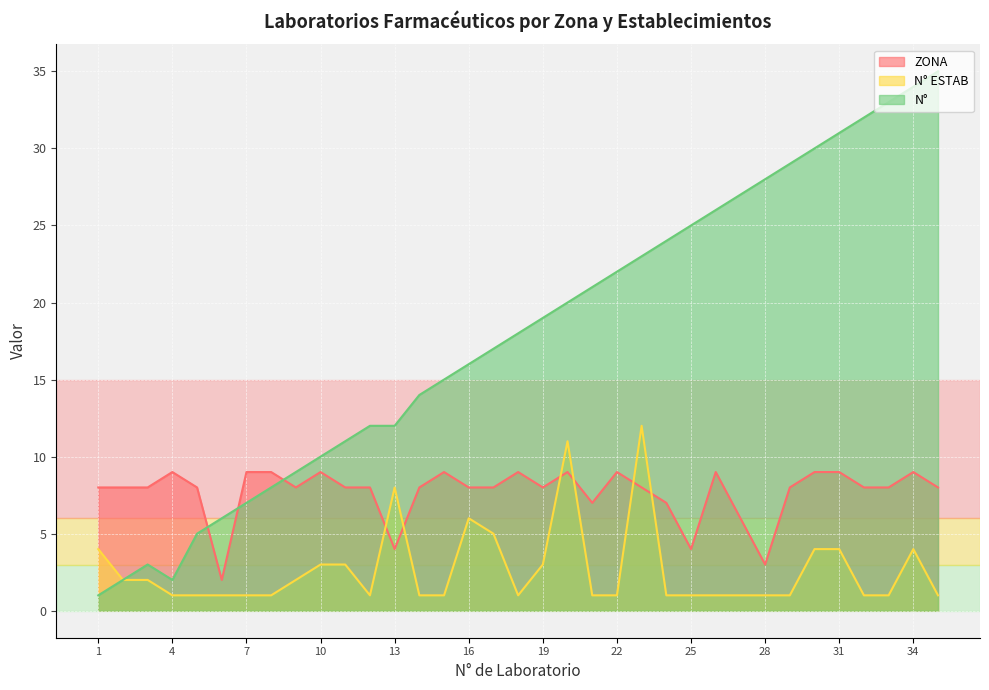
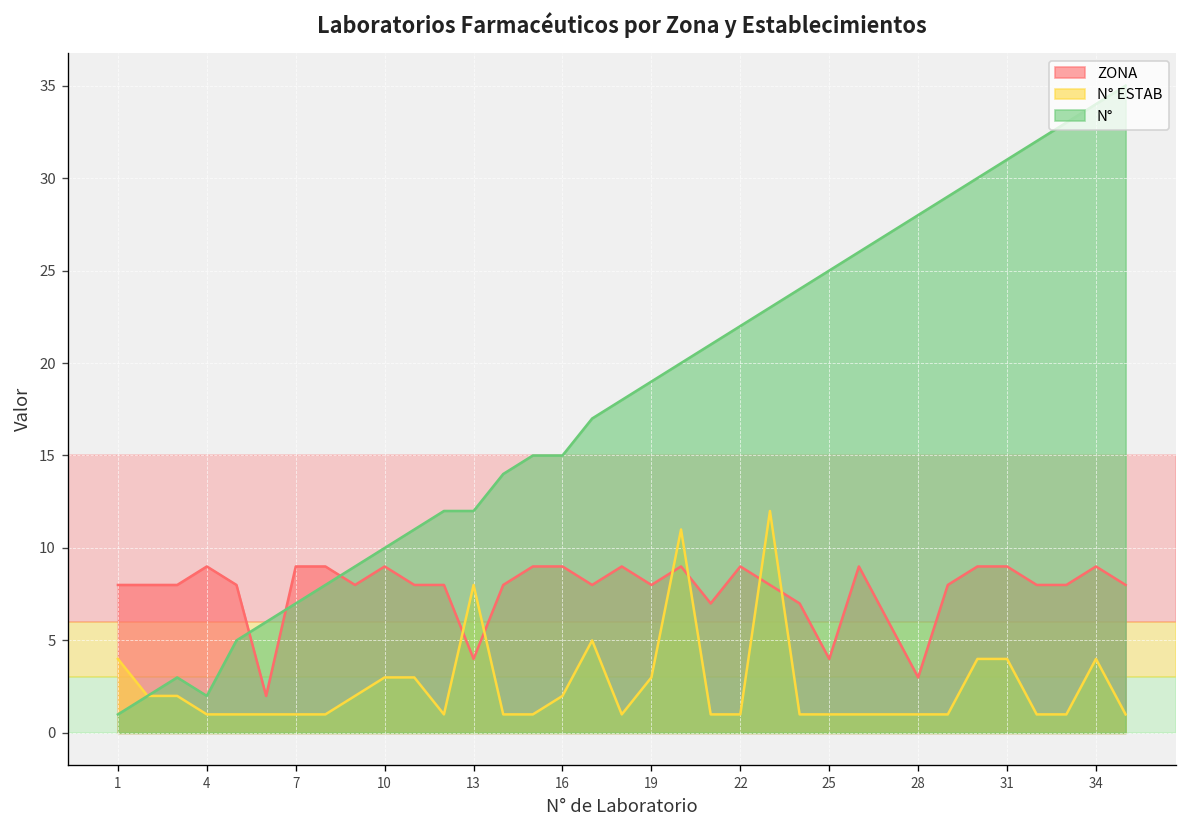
  {
    "ZONA": {
      "1": 8,
      "4": 9,
      "7": 9,
      "10": 9,
      "13": 4,
-     "16": 8,
+     "16": 9,
      "19": 8,
      "22": 9,
      "25": 4,
      "28": 3,
      "31": 9,
      "34": 9
    },
    "N° ESTAB": {
      "1": 4,
      "4": 1,
      "7": 1,
      "10": 3,
      "13": 8,
-     "16": 6,
+     "16": 2,
      "19": 3,
      "22": 1,
      "25": 1,
      "28": 1,
      "31": 4,
      "34": 4
    },
    "N°": {
      "1": 1,
      "4": 2,
      "7": 7,
      "10": 10,
      "13": 12,
-     "16": 16,
+     "16": 15,
      "19": 19,
      "22": 22,
      "25": 25,
      "28": 28,
      "31": 31
    }
  }
